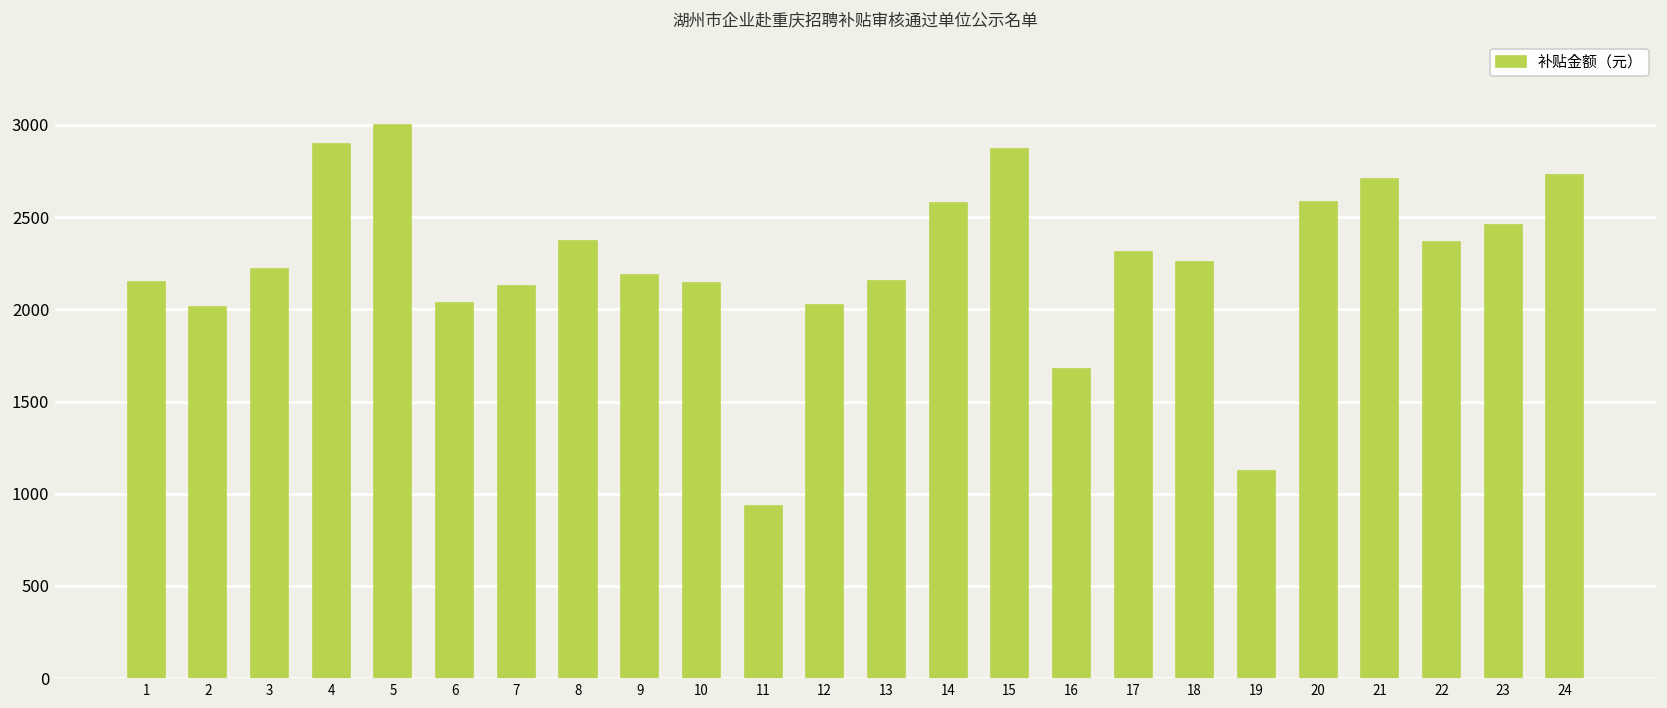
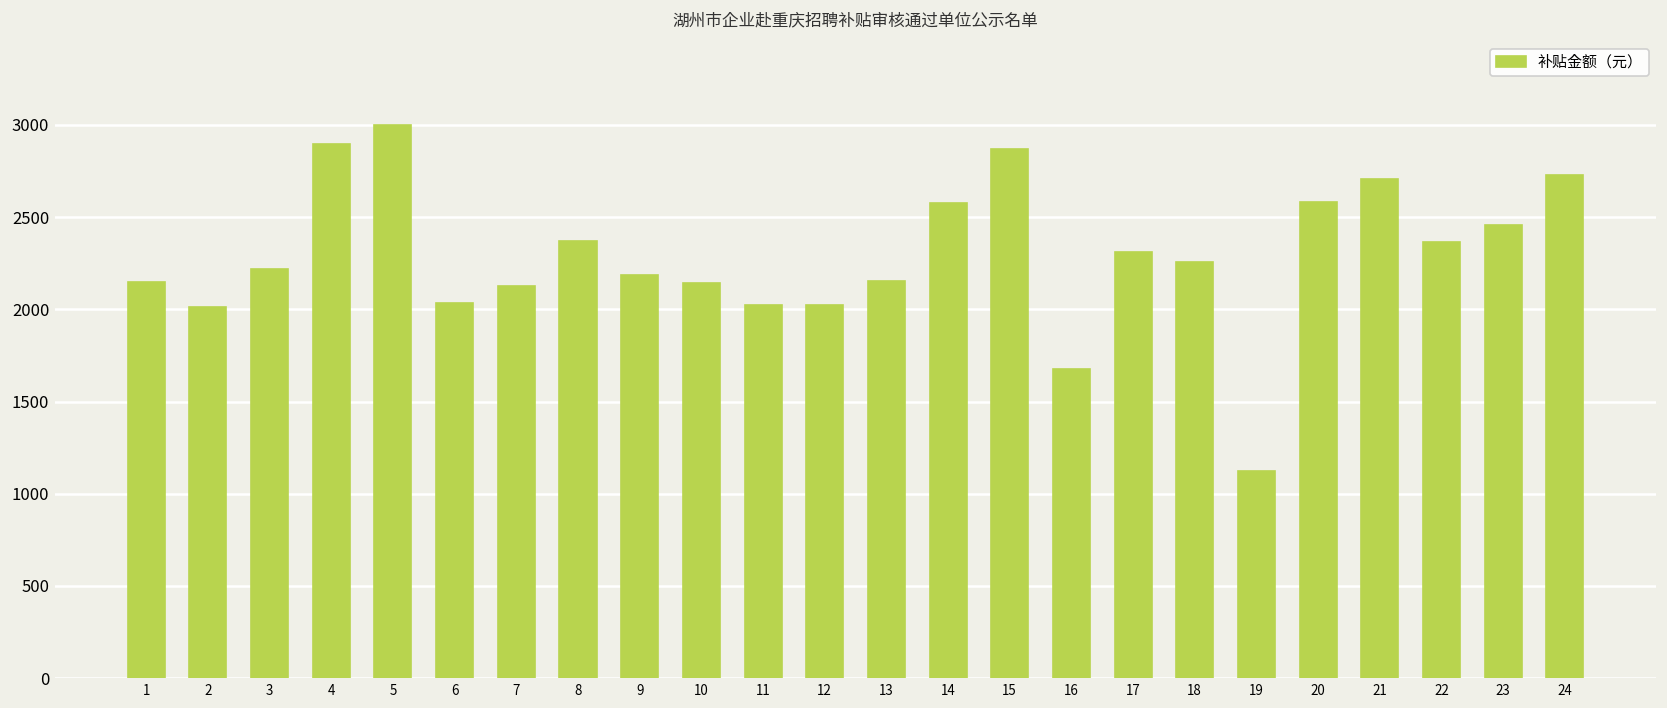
  {
    "1": 2150,
    "2": 2010,
    "3": 2220,
    "4": 2900,
    "5": 3000,
    "6": 2040,
    "7": 2120,
    "8": 2370,
    "9": 2190,
    "10": 2140,
-   "11": 930,
+   "11": 2030,
    "12": 2030,
    "13": 2160,
    "14": 2580,
    "15": 2870,
    "16": 1680,
    "17": 2310,
    "18": 2260,
    "19": 1130,
    "20": 2580,
    "21": 2700,
    "22": 2370,
    "23": 2460,
    "24": 2730
  }
